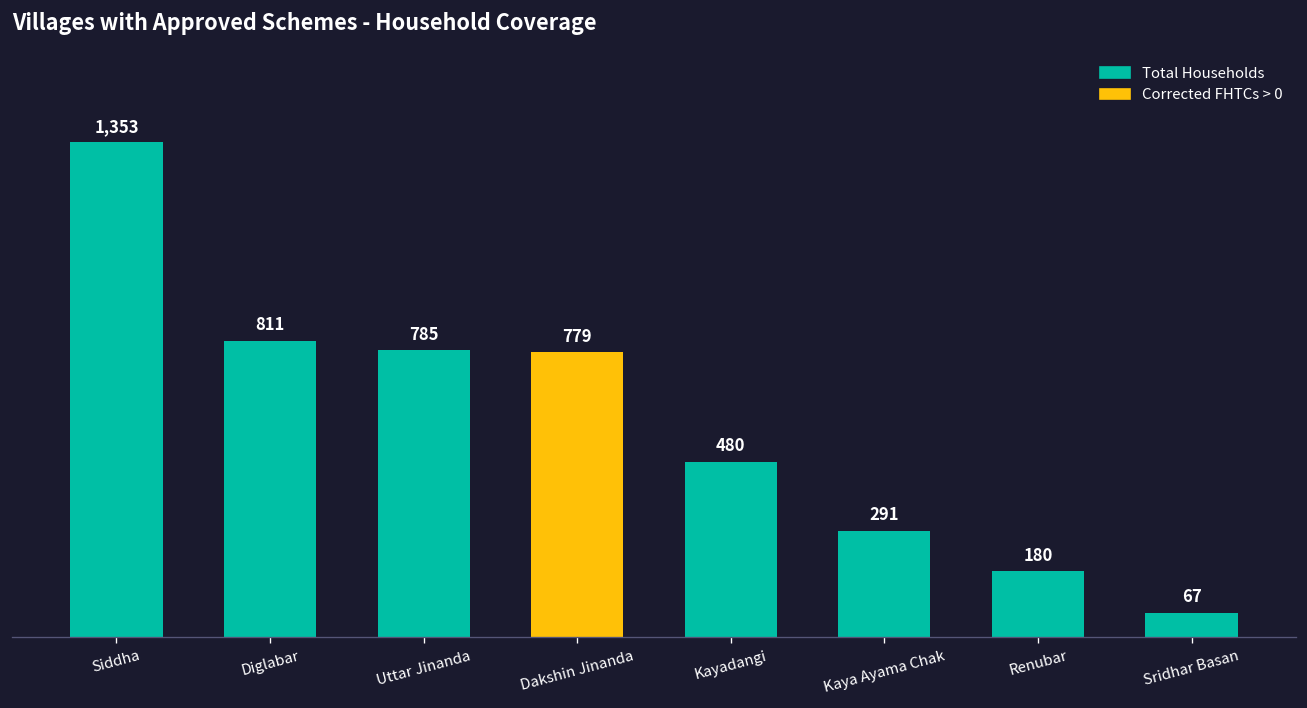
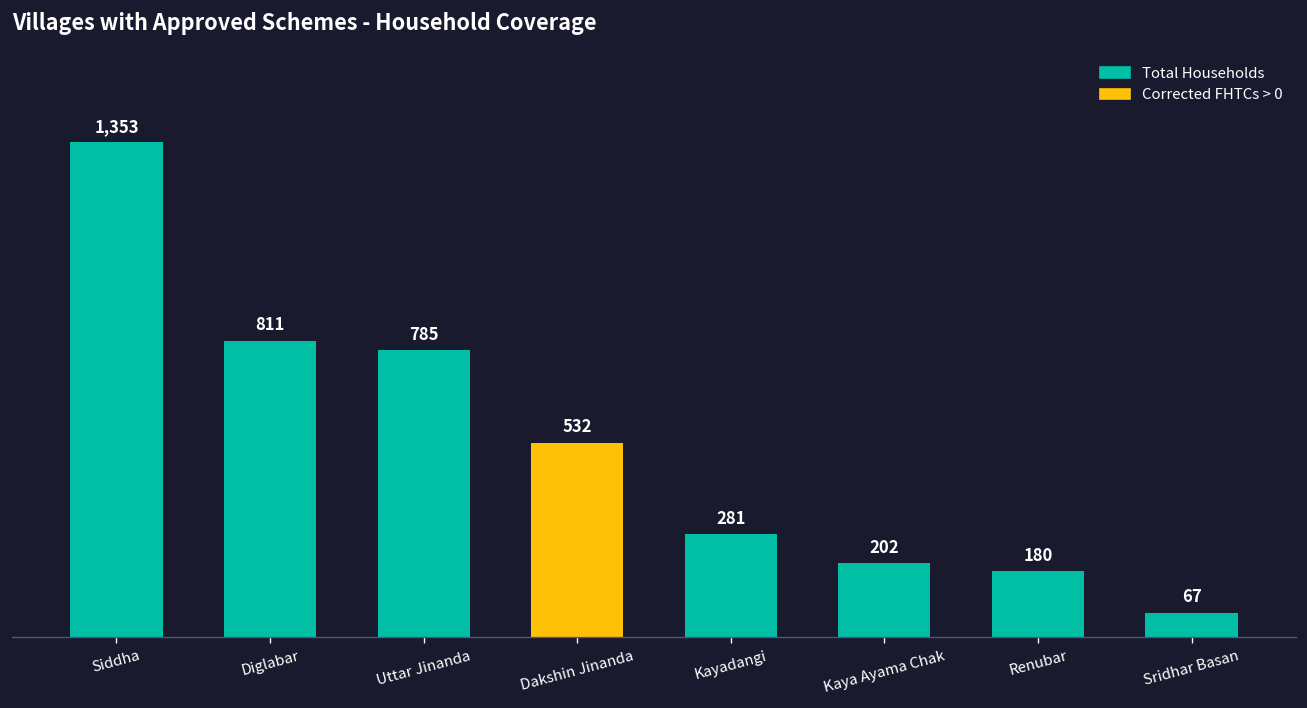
  {
    "Siddha": "1,353",
    "Diglabar": "811",
    "Uttar Jinanda": "785",
-   "Dakshin Jinanda": "779",
-   "Kayadangi": "480",
-   "Kaya Ayama Chak": "291",
+   "Dakshin Jinanda": "532",
+   "Kayadangi": "281",
+   "Kaya Ayama Chak": "202",
    "Renubar": "180",
    "Sridhar Basan": "67"
  }
